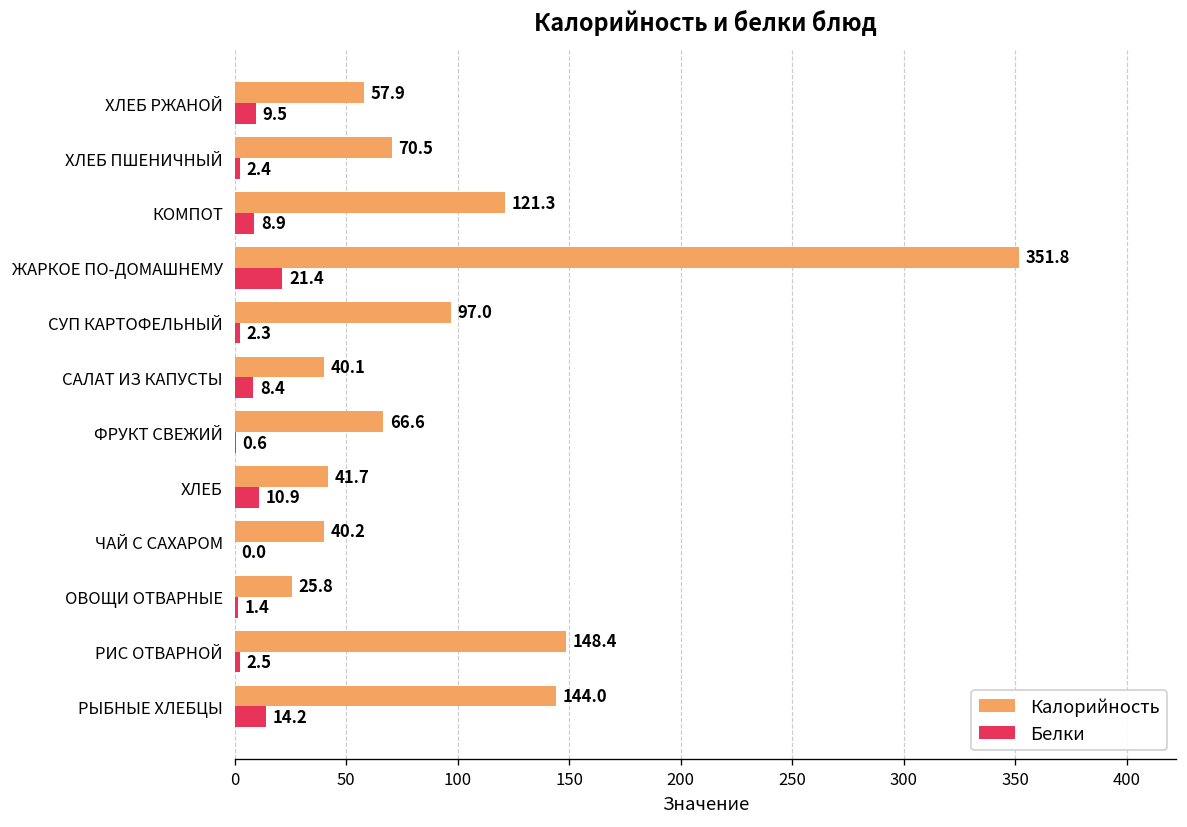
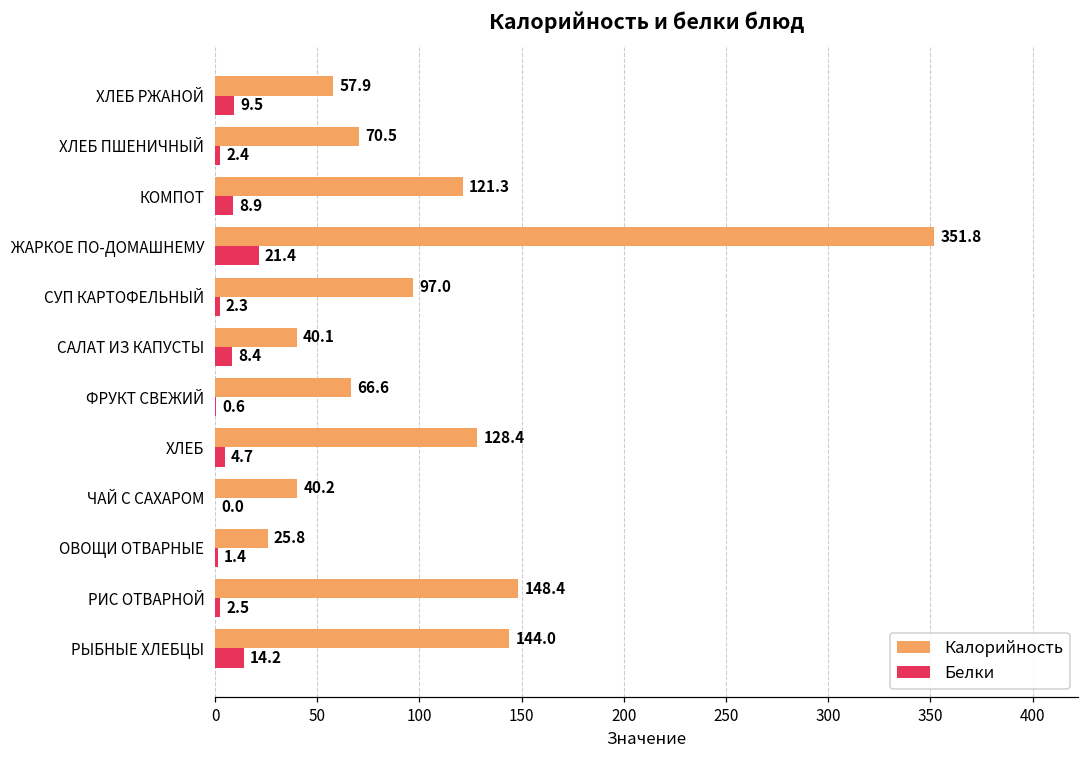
  {
    "Калорийность": {
      "ХЛЕБ РЖАНОЙ": 57.9,
      "ХЛЕБ ПШЕНИЧНЫЙ": 70.5,
      "КОМПОТ": 121.3,
      "ЖАРКОЕ ПО-ДОМАШНЕМУ": 351.8,
      "СУП КАРТОФЕЛЬНЫЙ": 97.0,
      "САЛАТ ИЗ КАПУСТЫ": 40.1,
      "ФРУКТ СВЕЖИЙ": 66.6,
-     "ХЛЕБ": 41.7,
+     "ХЛЕБ": 128.4,
      "ЧАЙ С САХАРОМ": 40.2,
      "ОВОЩИ ОТВАРНЫЕ": 25.8,
      "РИС ОТВАРНОЙ": 148.4,
      "РЫБНЫЕ ХЛЕБЦЫ": 144.0
    },
    "Белки": {
      "ХЛЕБ РЖАНОЙ": 9.5,
      "ХЛЕБ ПШЕНИЧНЫЙ": 2.4,
      "КОМПОТ": 8.9,
      "ЖАРКОЕ ПО-ДОМАШНЕМУ": 21.4,
      "СУП КАРТОФЕЛЬНЫЙ": 2.3,
      "САЛАТ ИЗ КАПУСТЫ": 8.4,
      "ФРУКТ СВЕЖИЙ": 0.6,
-     "ХЛЕБ": 10.9,
+     "ХЛЕБ": 4.7,
      "ЧАЙ С САХАРОМ": 0.0,
      "ОВОЩИ ОТВАРНЫЕ": 1.4,
      "РИС ОТВАРНОЙ": 2.5,
      "РЫБНЫЕ ХЛЕБЦЫ": 14.2
    }
  }
